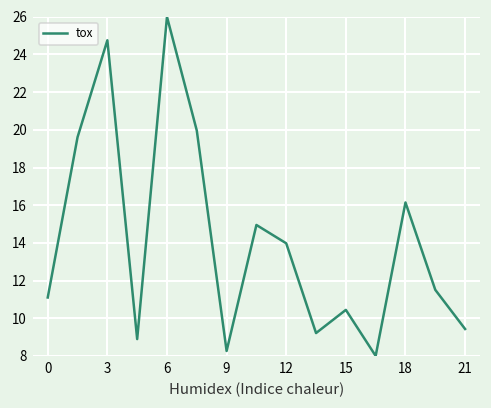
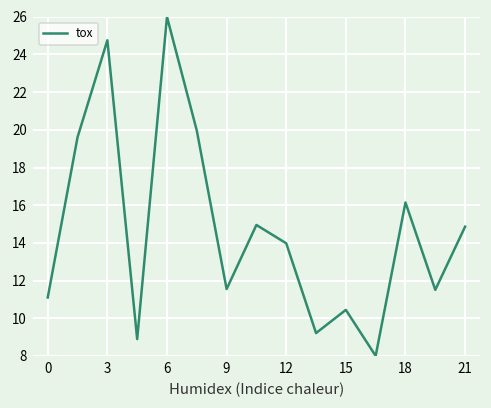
  {
    "0": 11.1,
    "3": 24.8,
    "6": 26.0,
-   "9": 8.3,
+   "9": 11.5,
    "12": 14.0,
    "15": 10.4,
    "18": 16.1,
-   "21": 9.4
+   "21": 14.9
  }
